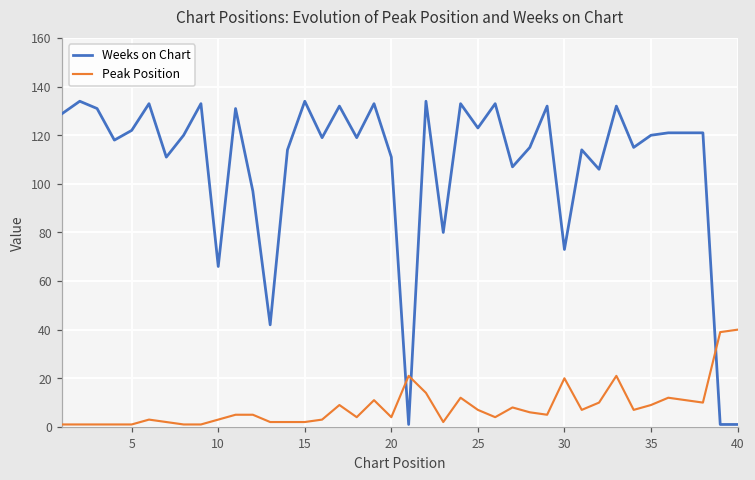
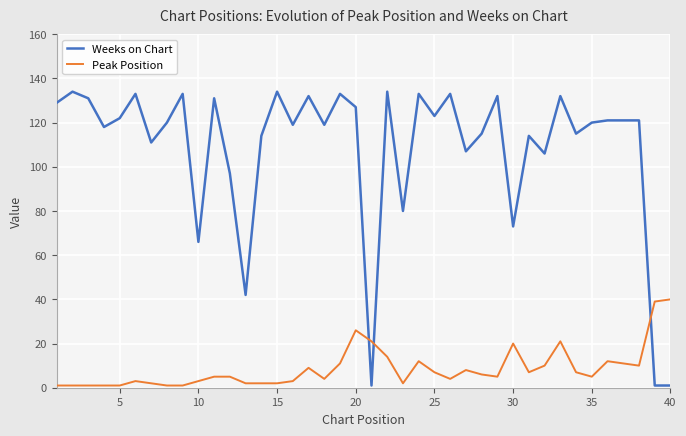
  {
    "Weeks on Chart": {
      "5": 122,
      "10": 66,
      "15": 134,
-     "20": 111,
+     "20": 127,
      "25": 123,
      "30": 73,
      "35": 120,
      "40": 1
    },
    "Peak Position": {
      "5": 1,
      "10": 3,
      "15": 2,
-     "20": 4,
+     "20": 26,
      "25": 7,
      "30": 20,
-     "35": 9,
+     "35": 5,
      "40": 40
    }
  }
